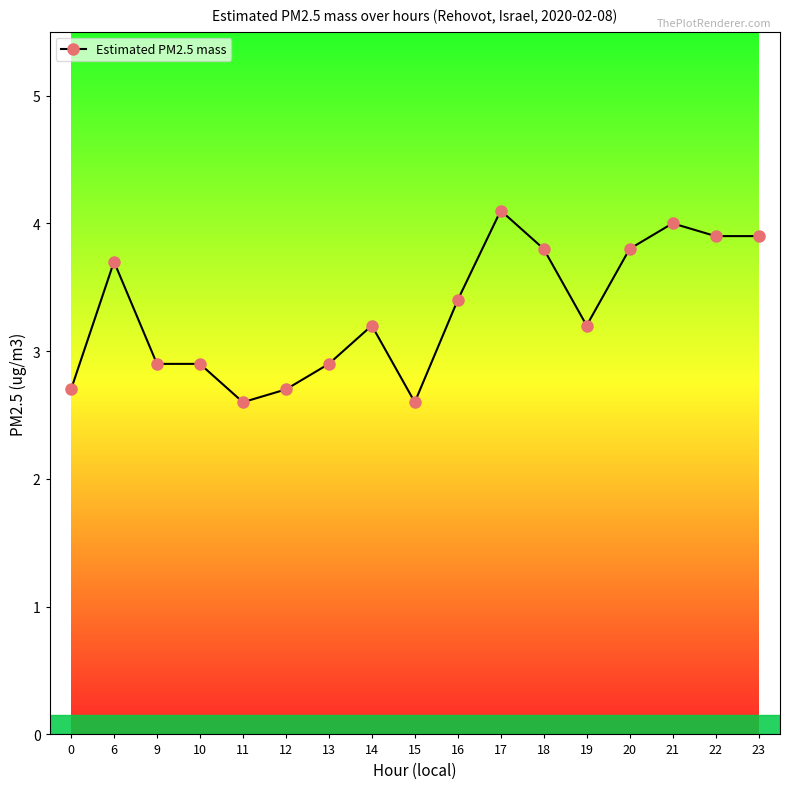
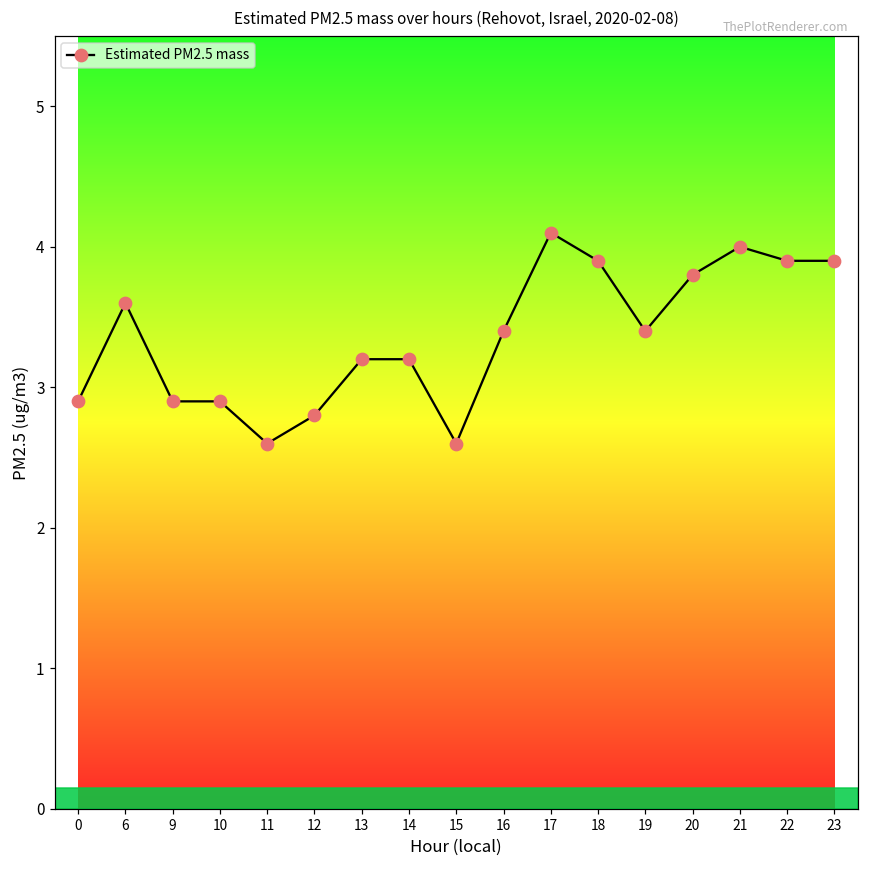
  {
-   "0": 2.7,
-   "6": 3.7,
+   "0": 2.9,
+   "6": 3.6,
    "9": 2.9,
    "10": 2.9,
    "11": 2.6,
-   "12": 2.7,
-   "13": 2.9,
+   "12": 2.8,
+   "13": 3.2,
    "14": 3.2,
    "15": 2.6,
    "16": 3.4,
    "17": 4.1,
-   "18": 3.8,
-   "19": 3.2,
+   "18": 3.9,
+   "19": 3.4,
    "20": 3.8,
    "21": 4.0,
    "22": 3.9,
    "23": 3.9
  }
